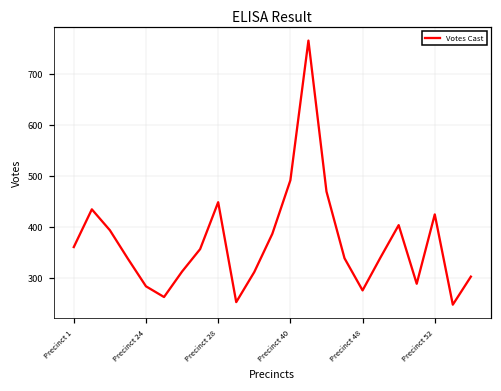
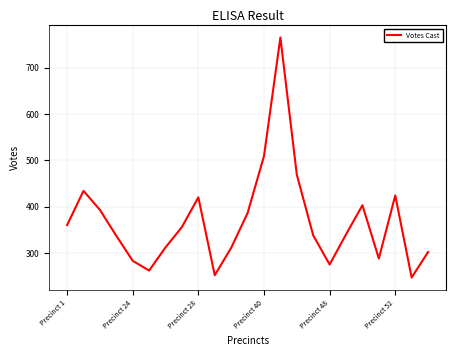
  {
    "Precinct 1": 360,
    "Precinct 24": 280,
-   "Precinct 28": 450,
-   "Precinct 40": 490,
+   "Precinct 28": 420,
+   "Precinct 40": 510,
    "Precinct 48": 280,
    "Precinct 52": 420
  }
